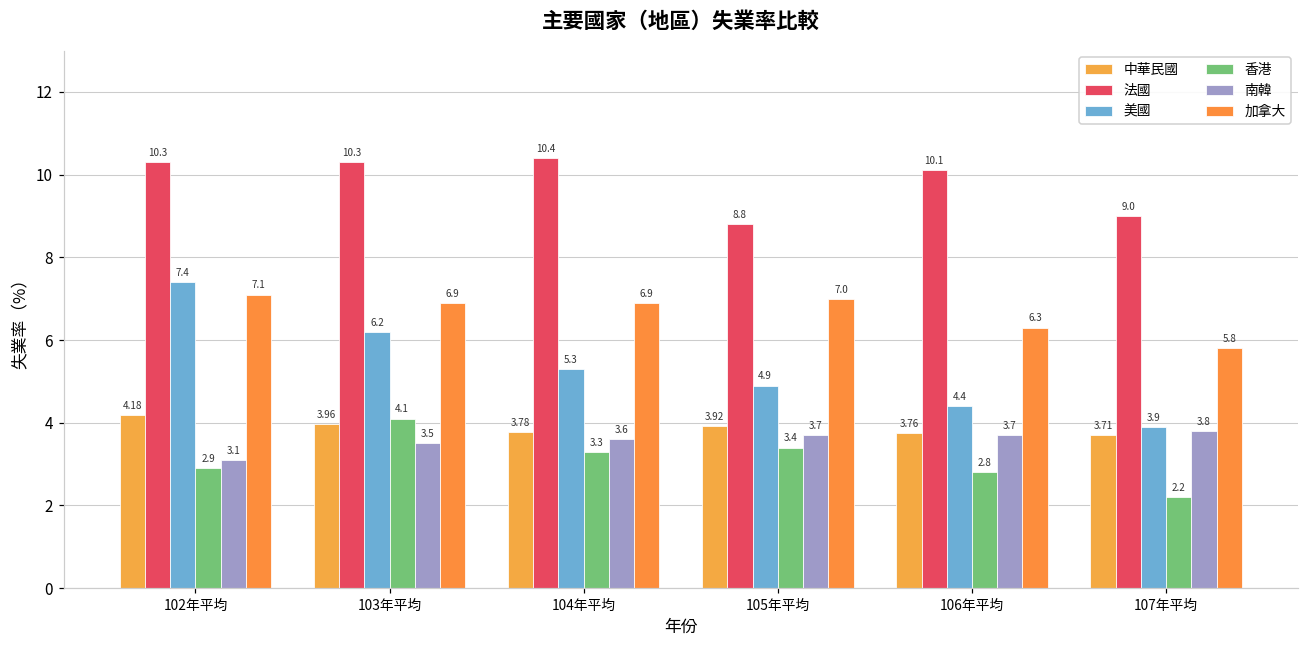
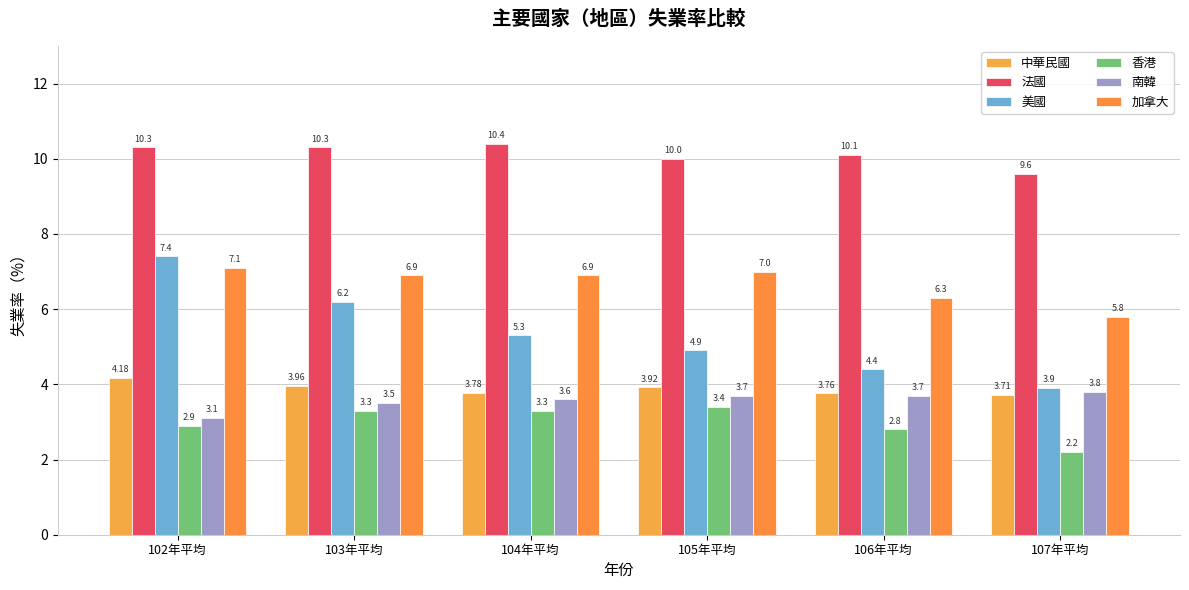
  {
    "法國": {
      "102年平均": 10.3,
      "103年平均": 10.3,
      "104年平均": 10.4,
-     "105年平均": 8.8,
+     "105年平均": 10.0,
      "106年平均": 10.1,
-     "107年平均": 9.0
+     "107年平均": 9.6
    },
    "香港": {
      "102年平均": 2.9,
-     "103年平均": 4.1,
+     "103年平均": 3.3,
      "104年平均": 3.3,
      "105年平均": 3.4,
      "106年平均": 2.8,
      "107年平均": 2.2
    }
  }
